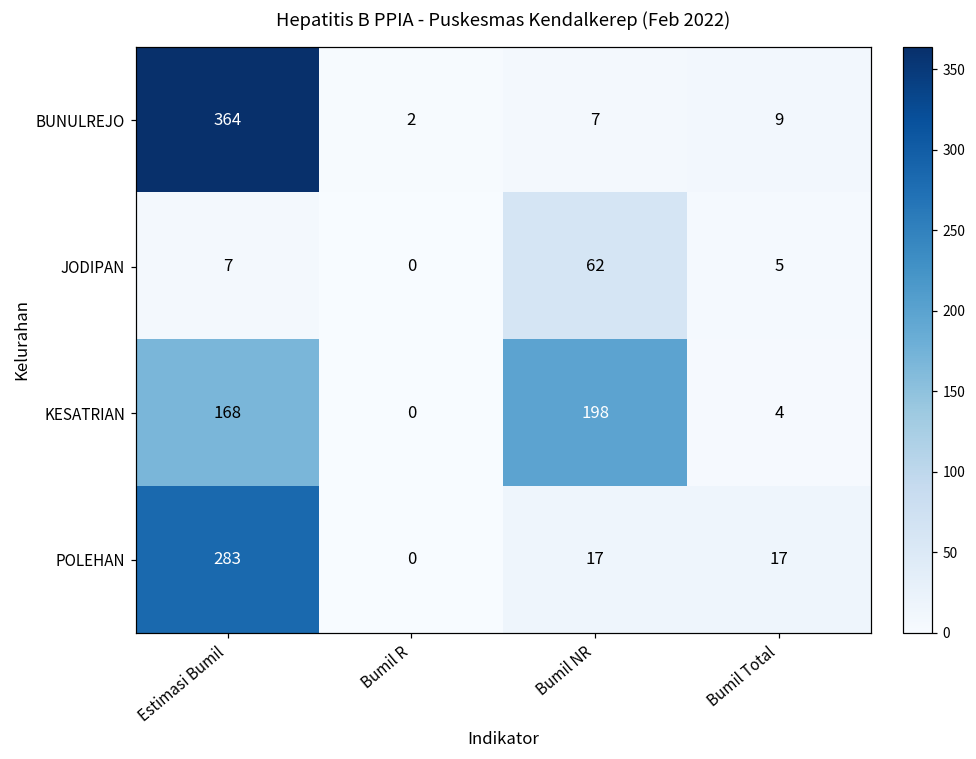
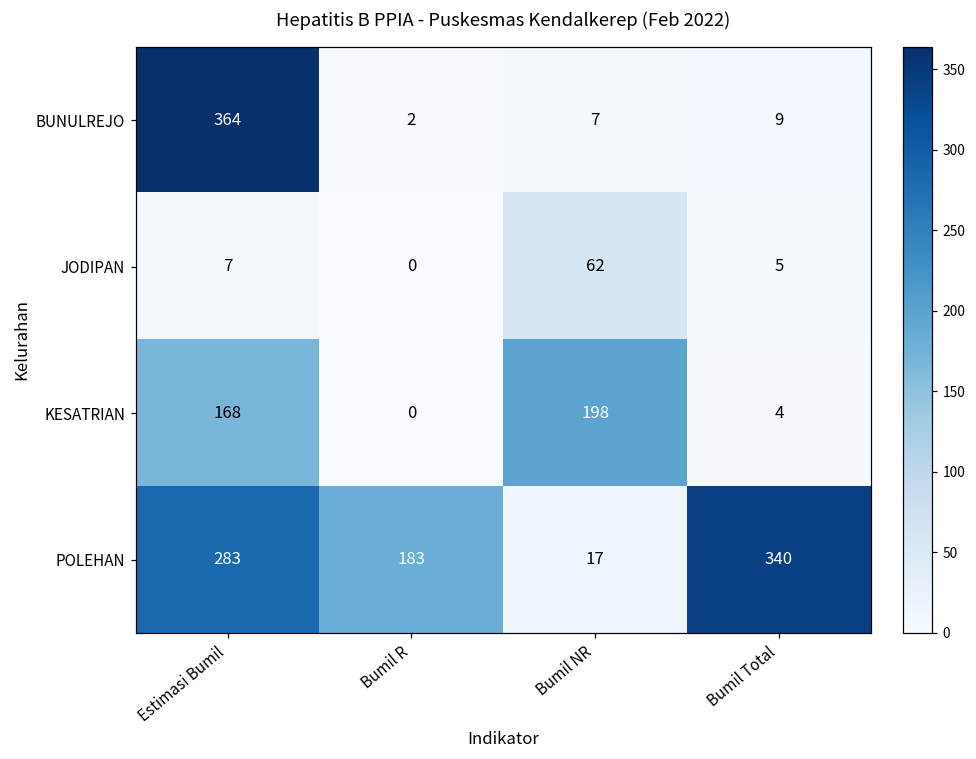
  {
    "BUNULREJO": {
      "Estimasi Bumil": 364,
      "Bumil R": 2,
      "Bumil NR": 7,
      "Bumil Total": 9
    },
    "JODIPAN": {
      "Estimasi Bumil": 7,
      "Bumil R": 0,
      "Bumil NR": 62,
      "Bumil Total": 5
    },
    "KESATRIAN": {
      "Estimasi Bumil": 168,
      "Bumil R": 0,
      "Bumil NR": 198,
      "Bumil Total": 4
    },
    "POLEHAN": {
      "Estimasi Bumil": 283,
-     "Bumil R": 0,
+     "Bumil R": 183,
      "Bumil NR": 17,
-     "Bumil Total": 17
+     "Bumil Total": 340
    }
  }
